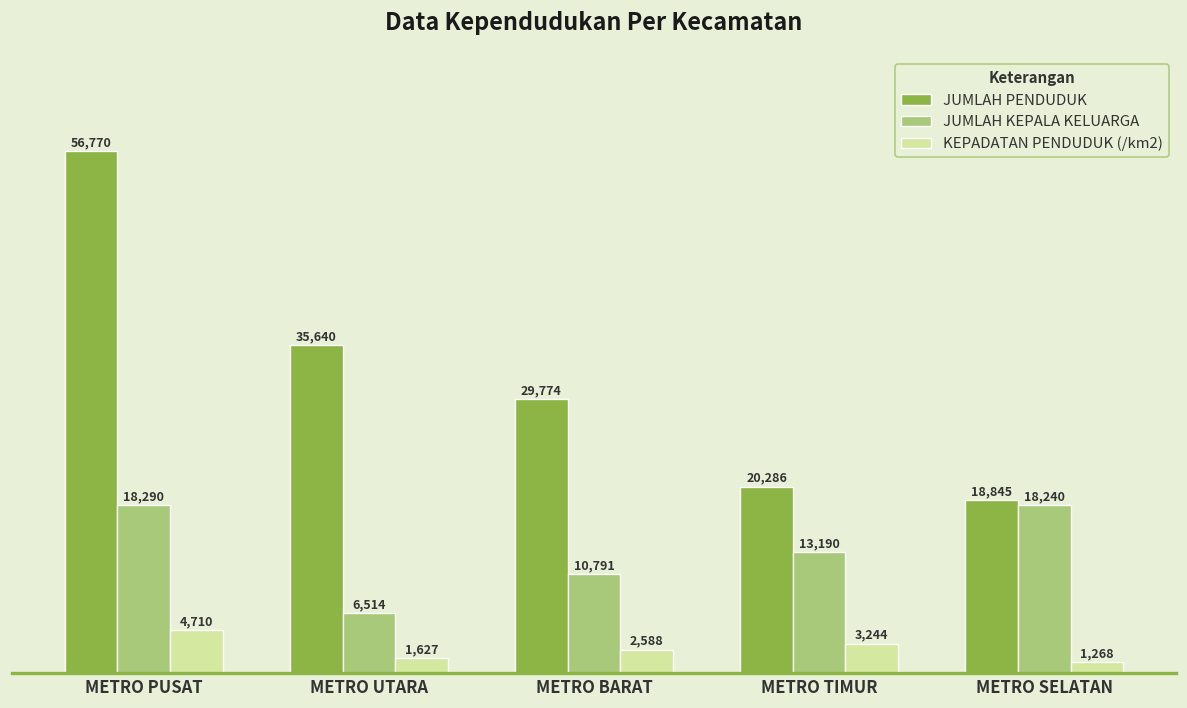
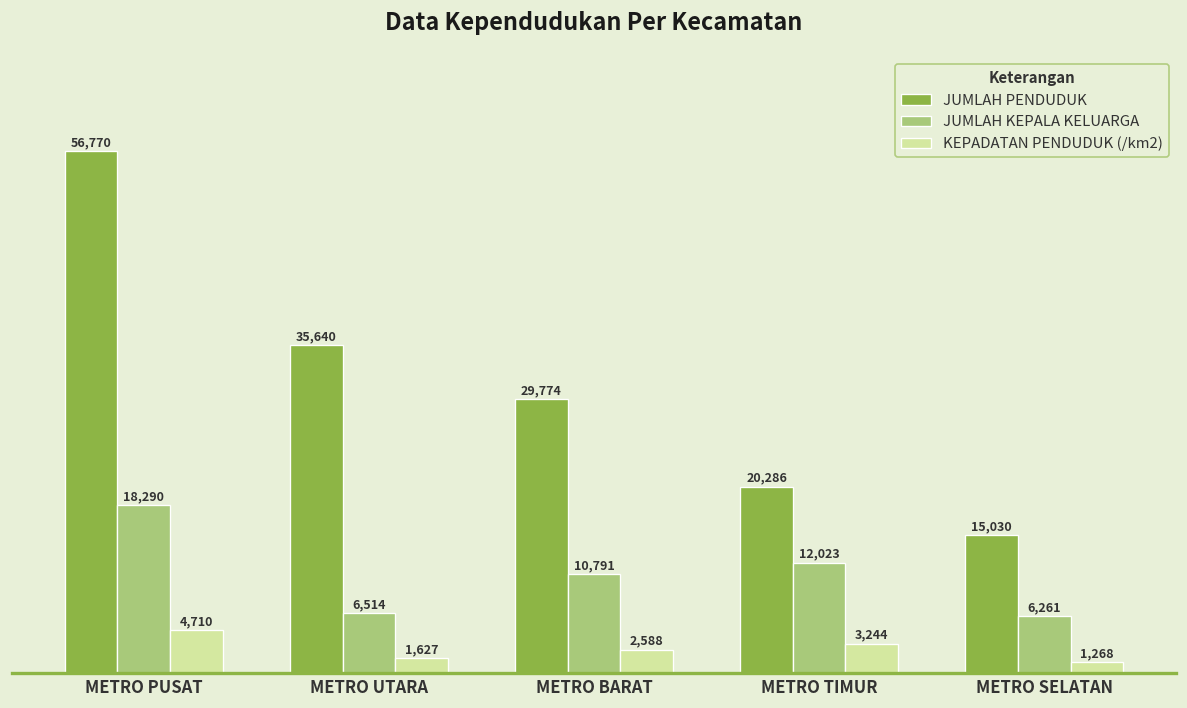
  {
    "JUMLAH PENDUDUK": {
      "METRO PUSAT": "56,770",
      "METRO UTARA": "35,640",
      "METRO BARAT": "29,774",
      "METRO TIMUR": "20,286",
-     "METRO SELATAN": "18,845"
+     "METRO SELATAN": "15,030"
    },
    "JUMLAH KEPALA KELUARGA": {
      "METRO PUSAT": "18,290",
      "METRO UTARA": "6,514",
      "METRO BARAT": "10,791",
-     "METRO TIMUR": "13,190",
-     "METRO SELATAN": "18,240"
+     "METRO TIMUR": "12,023",
+     "METRO SELATAN": "6,261"
    },
    "KEPADATAN PENDUDUK (/km2)": {
      "METRO PUSAT": "4,710",
      "METRO UTARA": "1,627",
      "METRO BARAT": "2,588",
      "METRO TIMUR": "3,244",
      "METRO SELATAN": "1,268"
    }
  }
